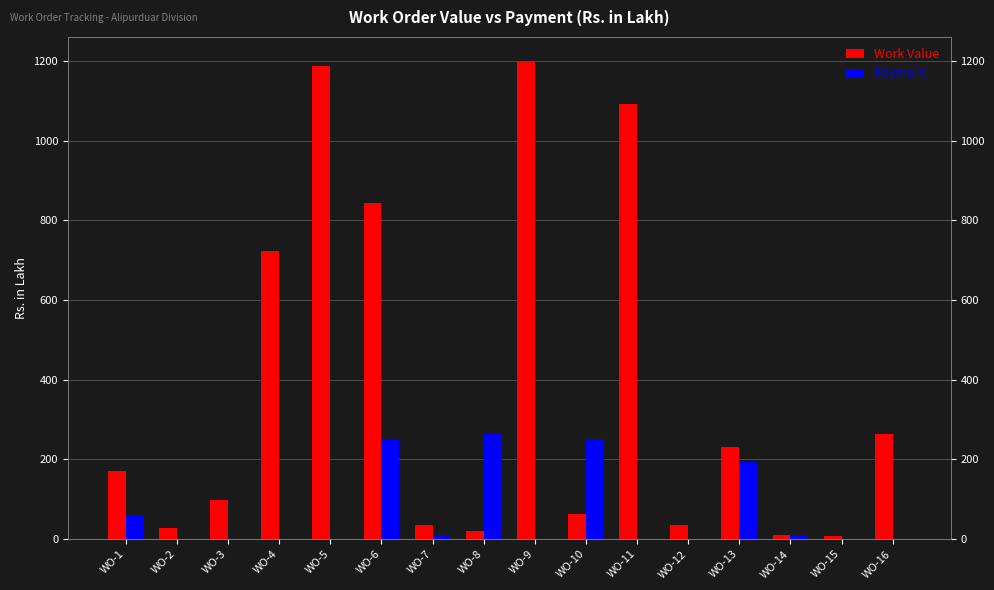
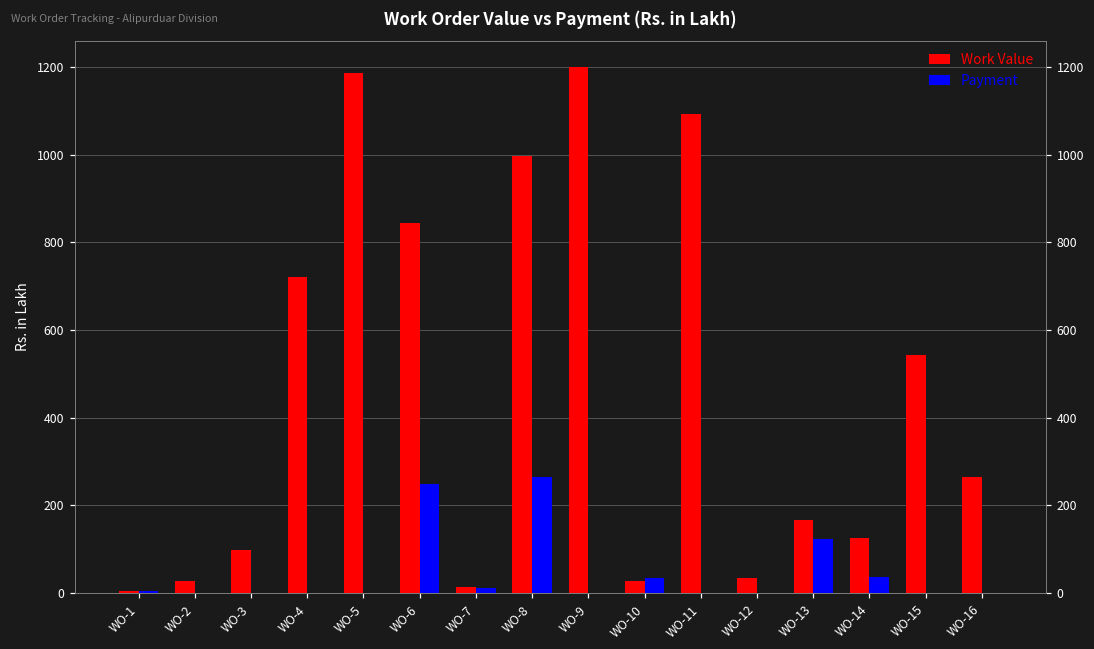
  {
    "Work Value": {
-     "WO-1": 170,
+     "WO-1": 0,
      "WO-2": 30,
      "WO-3": 100,
      "WO-4": 720,
      "WO-5": 1190,
      "WO-6": 840,
-     "WO-7": 40,
-     "WO-8": 20,
+     "WO-7": 10,
+     "WO-8": 1000,
      "WO-9": 1200,
-     "WO-10": 60,
+     "WO-10": 30,
      "WO-11": 1090,
      "WO-12": 30,
-     "WO-13": 230,
-     "WO-14": 10,
-     "WO-15": 10,
+     "WO-13": 170,
+     "WO-14": 130,
+     "WO-15": 540,
      "WO-16": 260
    },
    "Payment": {
-     "WO-1": 60,
+     "WO-1": 0,
      "WO-2": 0,
      "WO-3": 0,
      "WO-4": 0,
      "WO-5": 0,
      "WO-6": 250,
      "WO-7": 10,
      "WO-8": 260,
      "WO-9": 0,
-     "WO-10": 250,
+     "WO-10": 30,
      "WO-11": 0,
      "WO-12": 0,
-     "WO-13": 190,
-     "WO-14": 10,
+     "WO-13": 120,
+     "WO-14": 40,
      "WO-15": 0,
      "WO-16": 0
    }
  }
